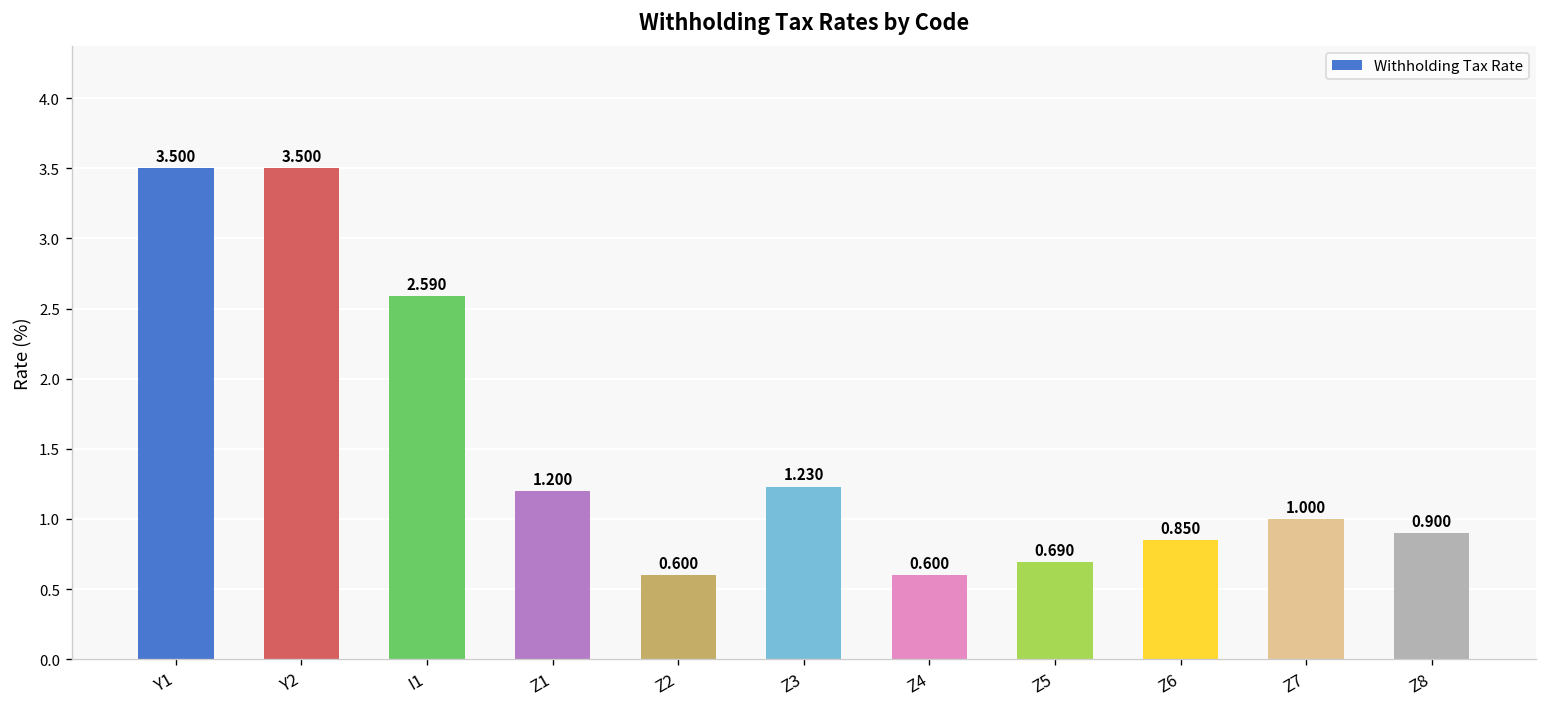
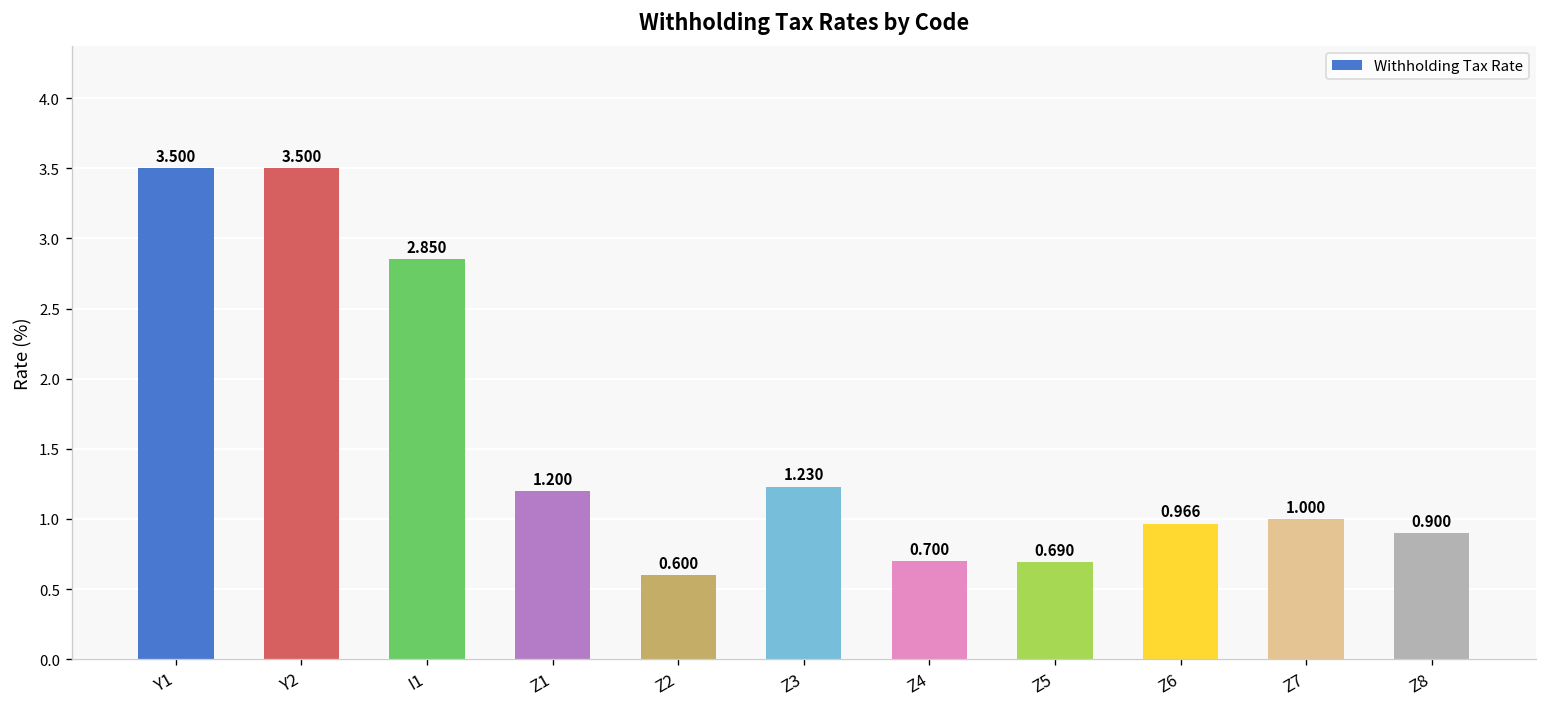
  {
    "Y1": 3.500,
    "Y2": 3.500,
-   "I1": 2.590,
+   "I1": 2.850,
    "Z1": 1.200,
    "Z2": 0.600,
    "Z3": 1.230,
-   "Z4": 0.600,
+   "Z4": 0.700,
    "Z5": 0.690,
-   "Z6": 0.850,
+   "Z6": 0.966,
    "Z7": 1.000,
    "Z8": 0.900
  }
